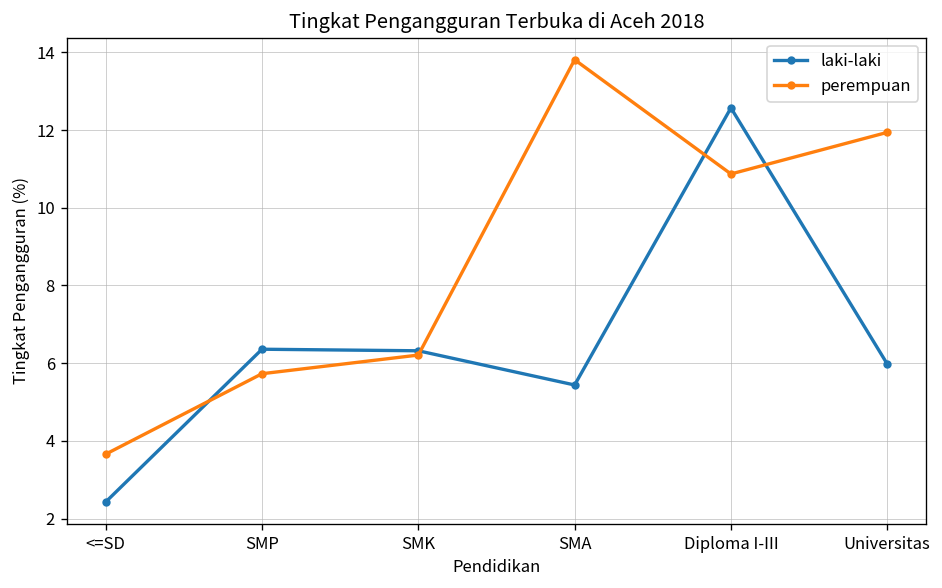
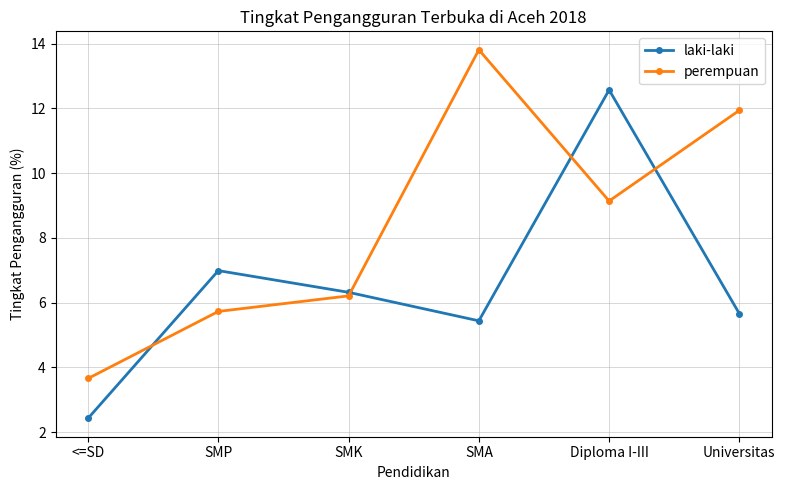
  {
    "laki-laki": {
      "<=SD": 2.4,
-     "SMP": 6.4,
+     "SMP": 7.0,
      "SMK": 6.3,
      "SMA": 5.4,
      "Diploma I-III": 12.6,
-     "Universitas": 6.0
+     "Universitas": 5.7
    },
    "perempuan": {
      "<=SD": 3.7,
      "SMP": 5.7,
      "SMK": 6.2,
      "SMA": 13.8,
-     "Diploma I-III": 10.9,
+     "Diploma I-III": 9.1,
      "Universitas": 11.9
    }
  }
